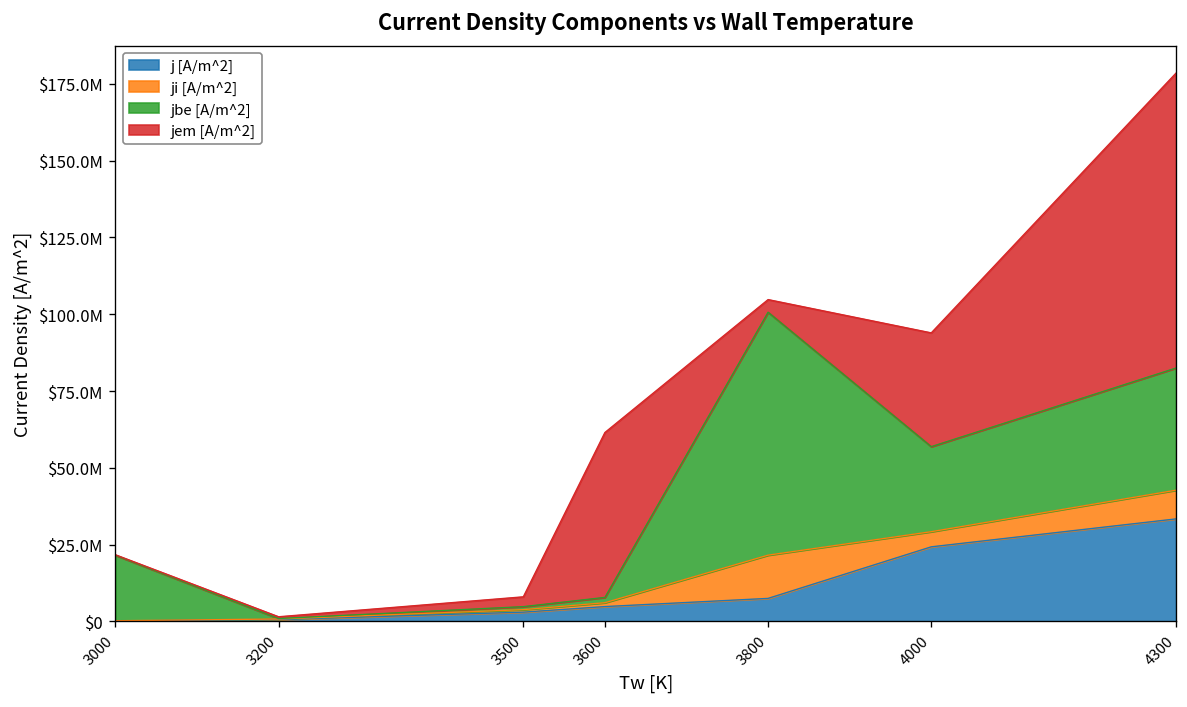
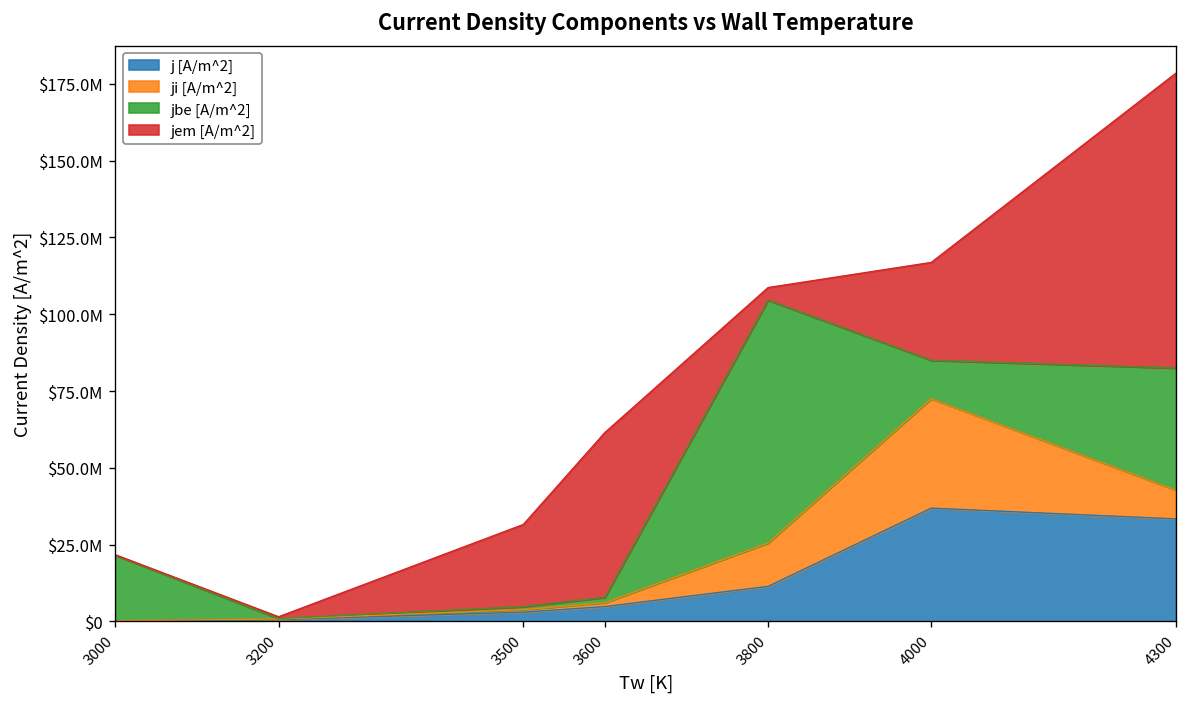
  {
    "j [A/m^2]": {
      "3600": "$5000000",
-     "3800": "$8000000",
-     "4000": "$24000000",
+     "3800": "$11000000",
+     "4000": "$37000000",
      "4300": "$33000000"
    },
    "ji [A/m^2]": {
      "3600": "$1000000",
      "3800": "$14000000",
-     "4000": "$5000000",
+     "4000": "$36000000",
      "4300": "$9000000"
    },
    "jbe [A/m^2]": {
      "3600": "$2000000",
      "3800": "$79000000",
-     "4000": "$28000000",
+     "4000": "$12000000",
      "4300": "$40000000"
    },
    "jem [A/m^2]": {
-     "3500": "$3000000",
+     "3500": "$27000000",
      "3600": "$54000000",
      "3800": "$4000000",
-     "4000": "$37000000",
+     "4000": "$32000000",
      "4300": "$96000000"
    }
  }
